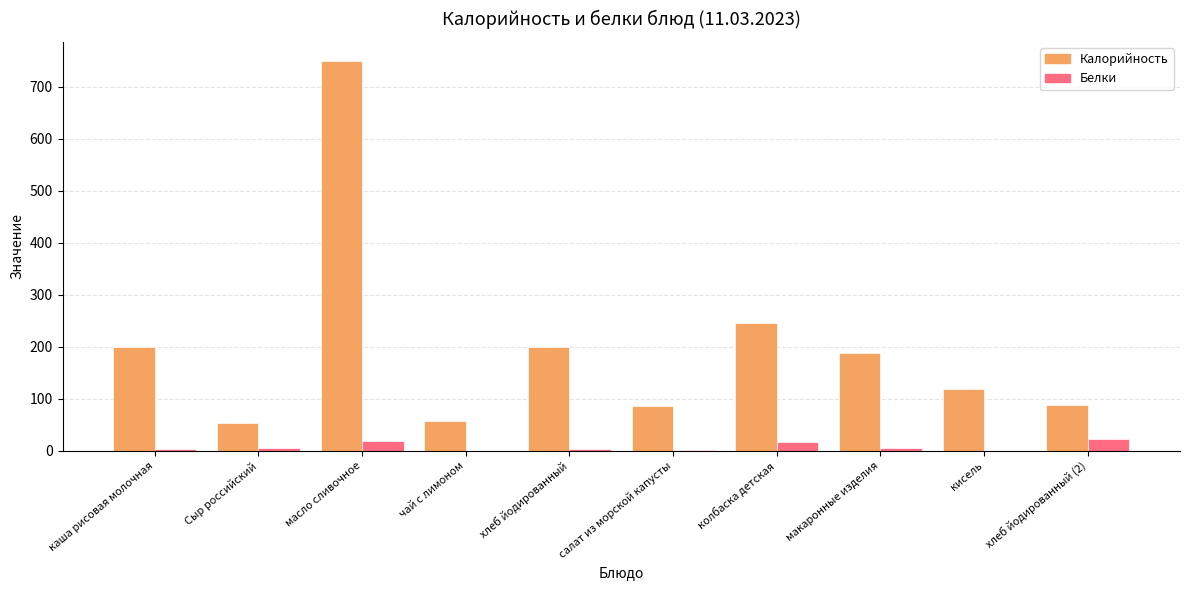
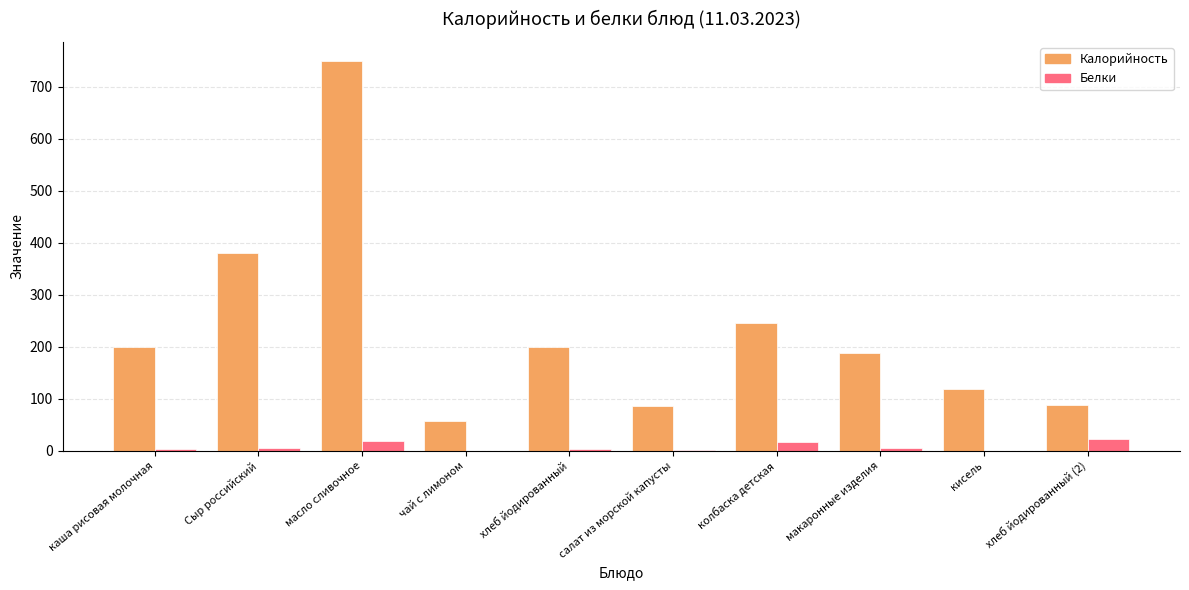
  {
    "Калорийность": {
      "каша рисовая молочная": 200,
-     "Сыр российский": 50,
+     "Сыр российский": 380,
      "масло сливочное": 750,
      "чай с лимоном": 60,
      "хлеб йодированный": 200,
      "салат из морской капусты": 90,
      "колбаска детская": 250,
      "макаронные изделия": 190,
      "кисель": 120,
      "хлеб йодированный (2)": 90
    },
    "Белки": {
      "Сыр российский": 10,
      "масло сливочное": 20,
      "колбаска детская": 20,
      "кисель": 0,
      "хлеб йодированный (2)": 20
    }
  }
